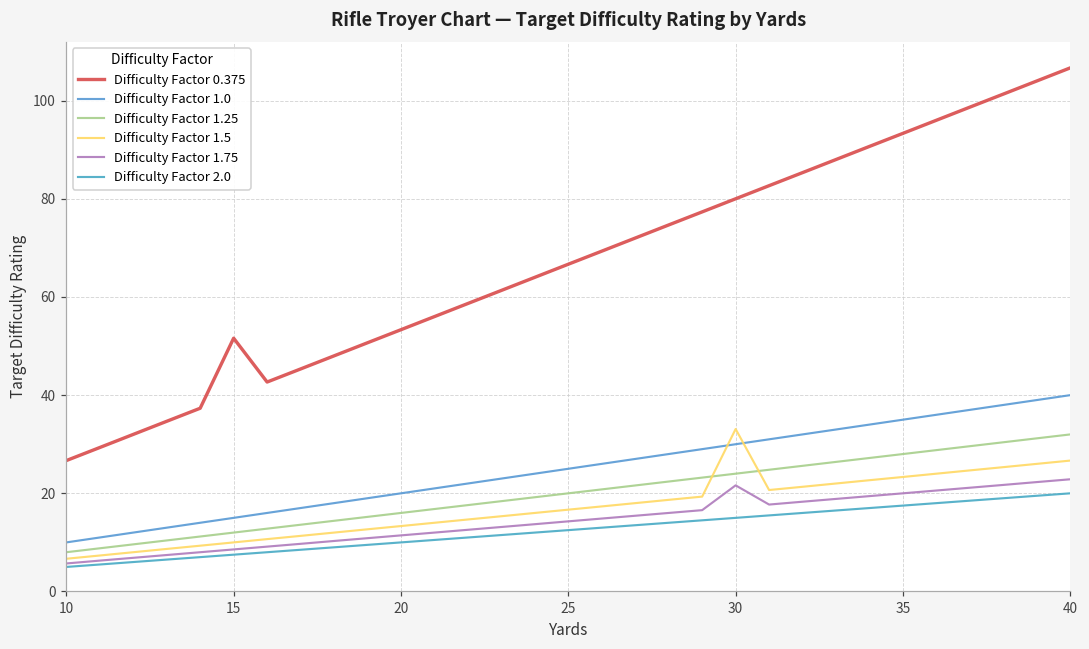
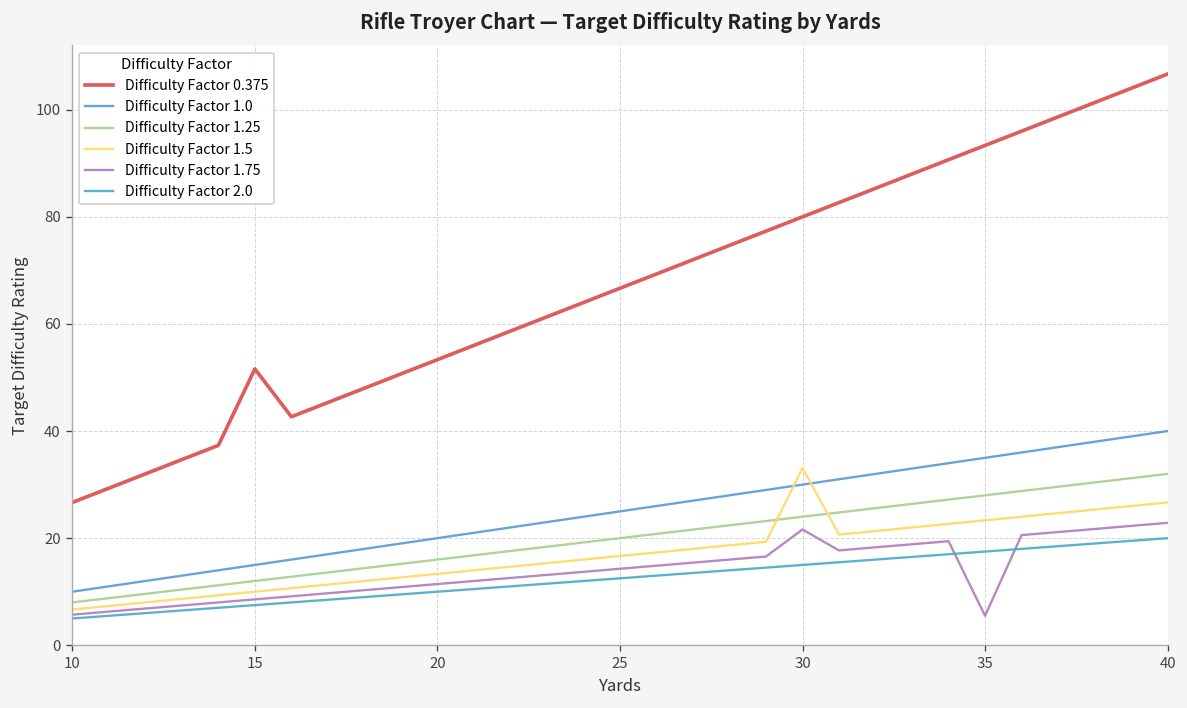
  {
    "Difficulty Factor 0.375": {
      "10": 27,
      "15": 52,
      "20": 53,
      "25": 67,
      "30": 80,
      "35": 93,
      "40": 107
    },
    "Difficulty Factor 1.25": {
      "10": 8,
      "15": 12,
      "20": 16,
      "25": 20,
      "30": 24,
      "35": 28,
      "40": 32
    },
    "Difficulty Factor 1.5": {
      "10": 7,
      "15": 10,
      "20": 13,
      "25": 17,
      "30": 33,
      "35": 23,
      "40": 27
    },
    "Difficulty Factor 1.75": {
      "10": 6,
      "15": 9,
      "20": 11,
      "25": 14,
      "30": 22,
-     "35": 20,
+     "35": 6,
      "40": 23
    }
  }
